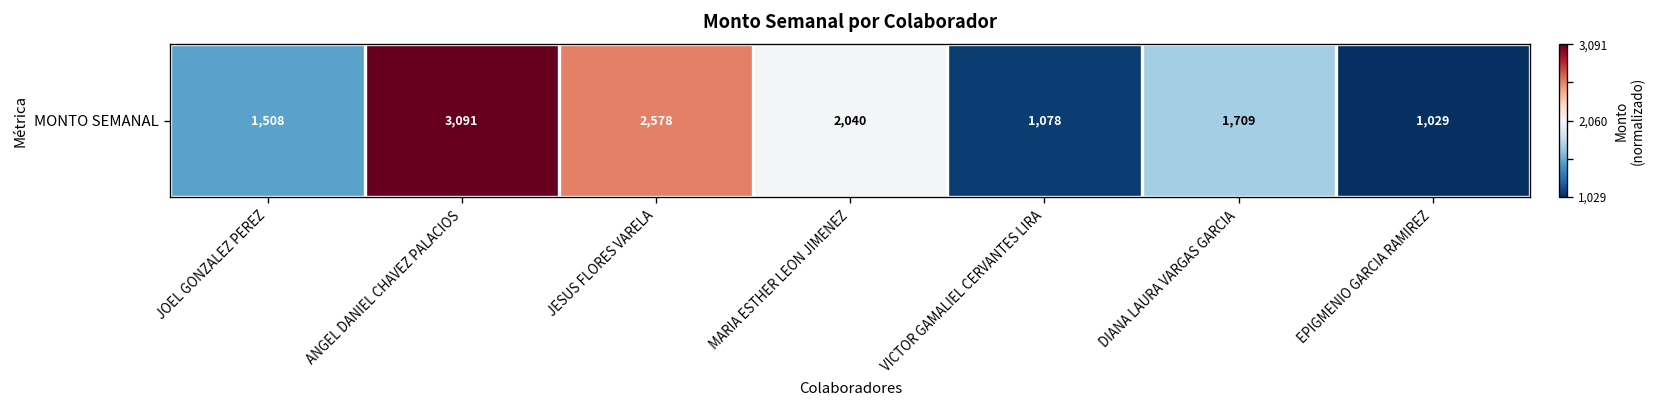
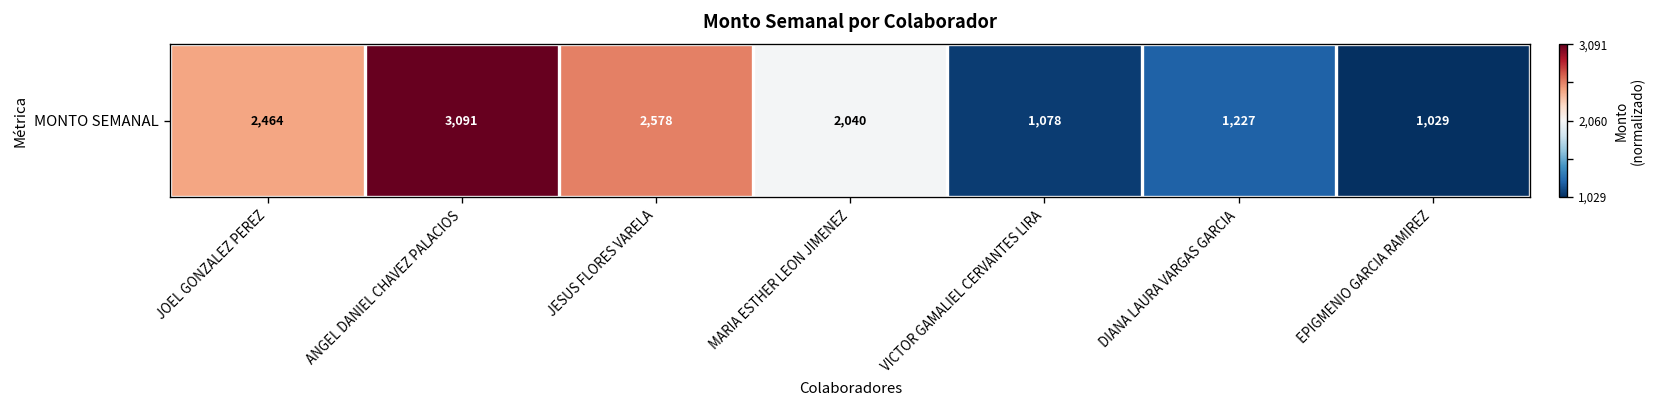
  {
    "MONTO SEMANAL": {
-     "JOEL GONZALEZ PEREZ": "1,508",
+     "JOEL GONZALEZ PEREZ": "2,464",
      "ANGEL DANIEL CHAVEZ PALACIOS": "3,091",
      "JESUS FLORES VARELA": "2,578",
      "MARIA ESTHER LEON JIMENEZ": "2,040",
      "VICTOR GAMALIEL CERVANTES LIRA": "1,078",
-     "DIANA LAURA VARGAS GARCIA": "1,709",
+     "DIANA LAURA VARGAS GARCIA": "1,227",
      "EPIGMENIO GARCIA RAMIREZ": "1,029"
    }
  }
